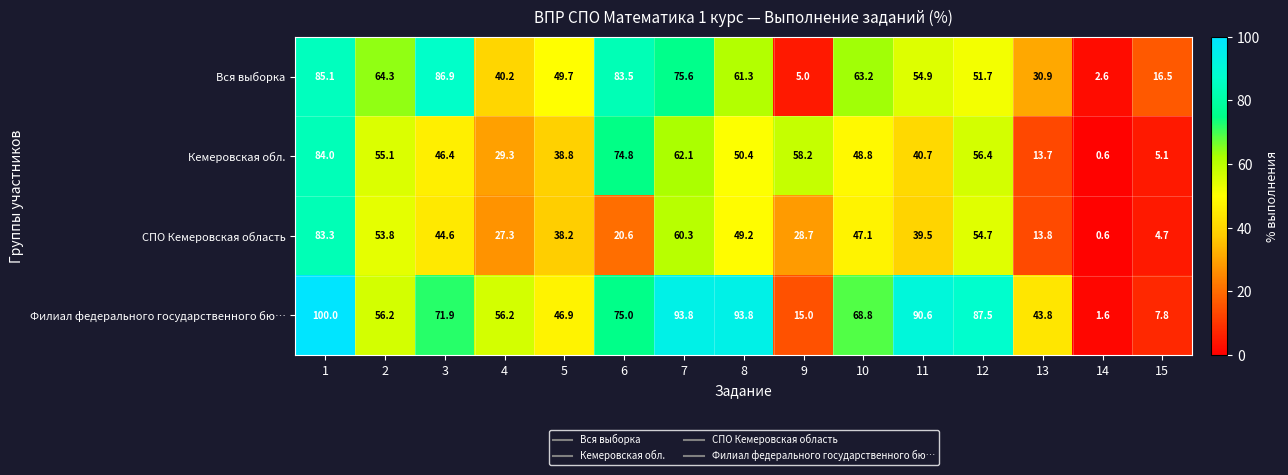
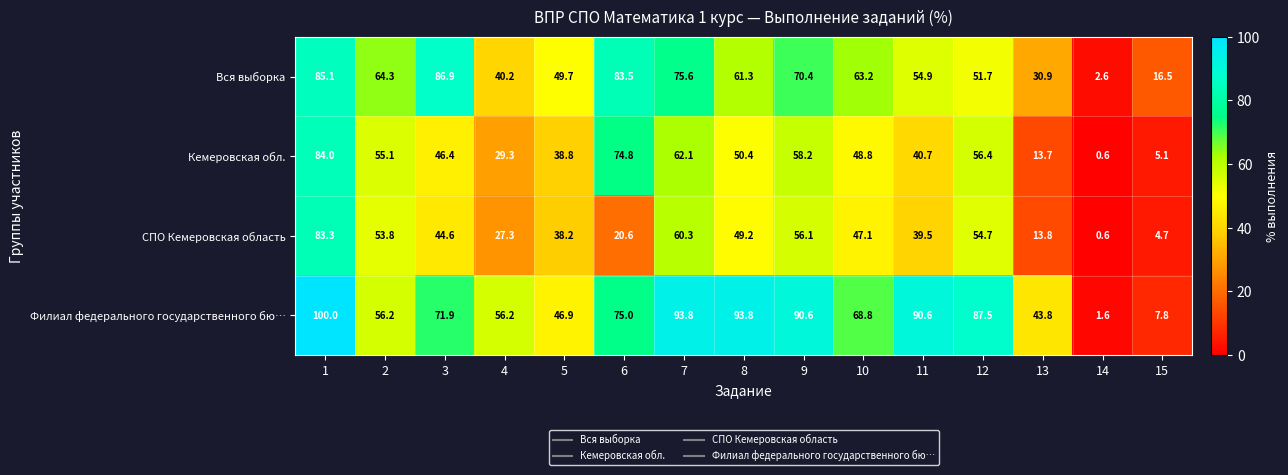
  {
    "Вся выборка": {
      "1": 85.1,
      "2": 64.3,
      "3": 86.9,
      "4": 40.2,
      "5": 49.7,
      "6": 83.5,
      "7": 75.6,
      "8": 61.3,
-     "9": 5.0,
+     "9": 70.4,
      "10": 63.2,
      "11": 54.9,
      "12": 51.7,
      "13": 30.9,
      "14": 2.6,
      "15": 16.5
    },
    "Кемеровская обл.": {
      "1": 84.0,
      "2": 55.1,
      "3": 46.4,
      "4": 29.3,
      "5": 38.8,
      "6": 74.8,
      "7": 62.1,
      "8": 50.4,
      "9": 58.2,
      "10": 48.8,
      "11": 40.7,
      "12": 56.4,
      "13": 13.7,
      "14": 0.6,
      "15": 5.1
    },
    "СПО Кемеровская область": {
      "1": 83.3,
      "2": 53.8,
      "3": 44.6,
      "4": 27.3,
      "5": 38.2,
      "6": 20.6,
      "7": 60.3,
      "8": 49.2,
-     "9": 28.7,
+     "9": 56.1,
      "10": 47.1,
      "11": 39.5,
      "12": 54.7,
      "13": 13.8,
      "14": 0.6,
      "15": 4.7
    },
    "Филиал федерального государственного бю…": {
      "1": 100.0,
      "2": 56.2,
      "3": 71.9,
      "4": 56.2,
      "5": 46.9,
      "6": 75.0,
      "7": 93.8,
      "8": 93.8,
-     "9": 15.0,
+     "9": 90.6,
      "10": 68.8,
      "11": 90.6,
      "12": 87.5,
      "13": 43.8,
      "14": 1.6,
      "15": 7.8
    }
  }
